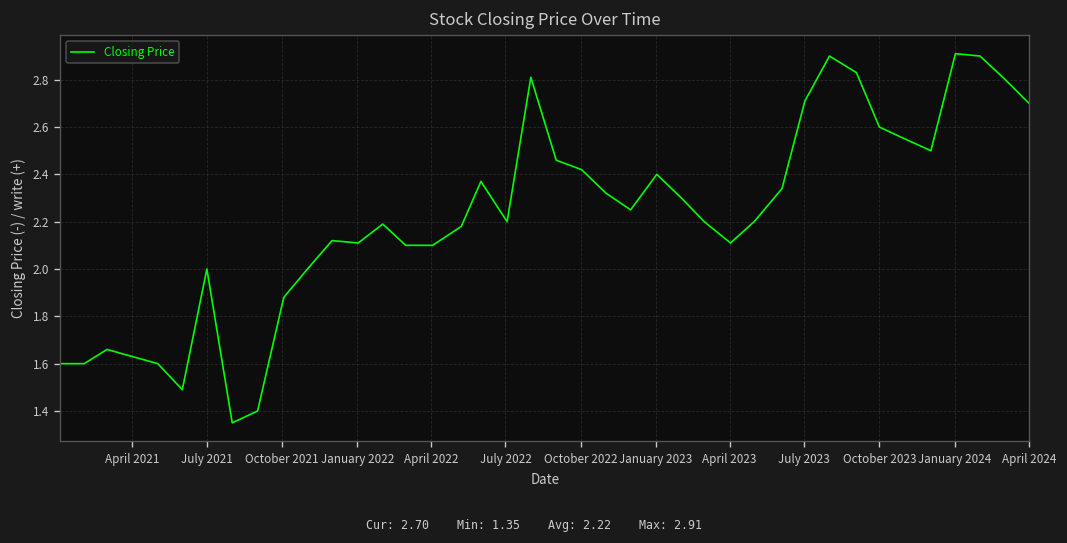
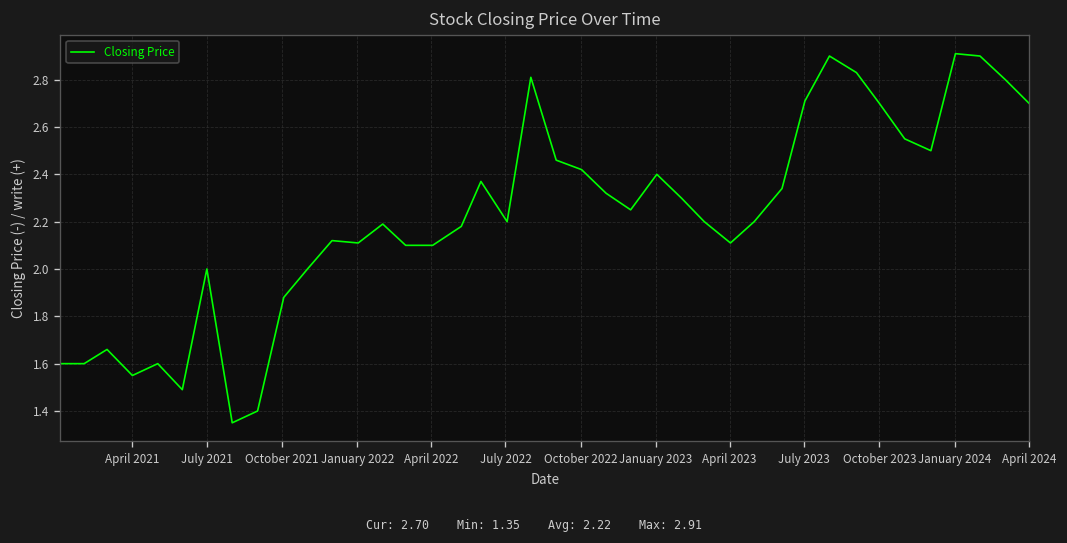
  {
-   "April 2021": 1.63,
+   "April 2021": 1.55,
    "July 2021": 2.00,
-   "October 2023": 2.6,
+   "October 2023": 2.7,
    "April 2024": 2.70
  }
